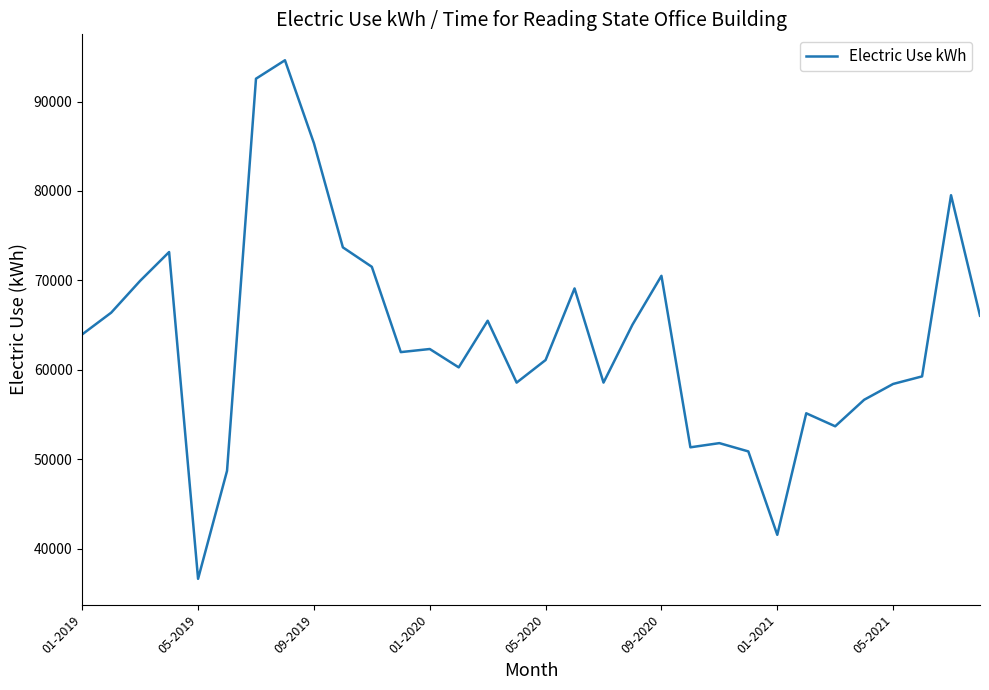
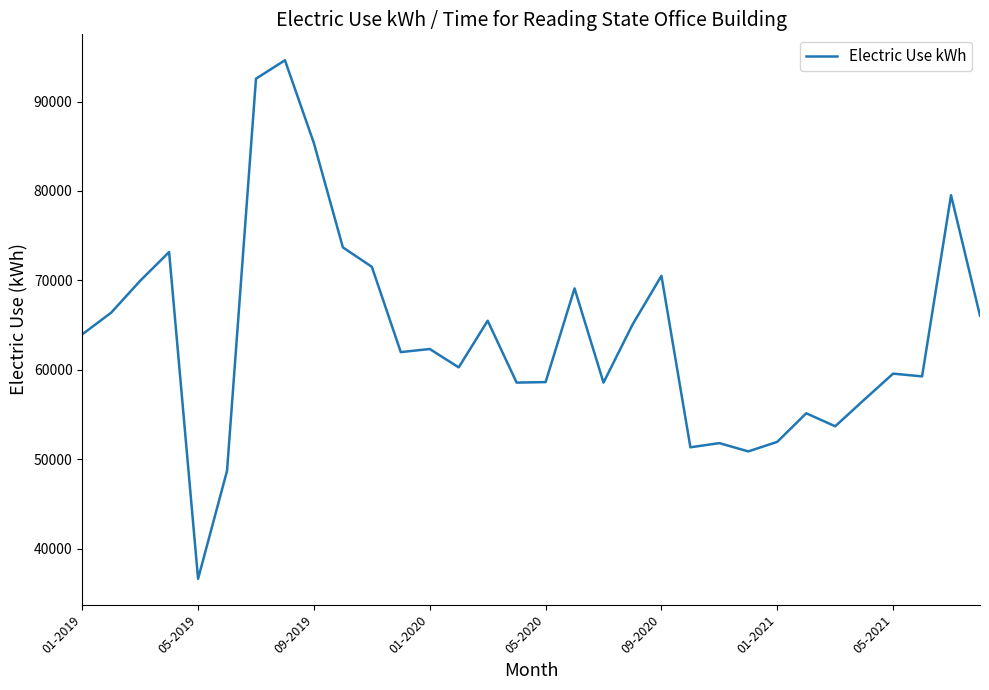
  {
    "01-2019": 64000,
    "05-2019": 37000,
    "09-2019": 85000,
    "01-2020": 62000,
-   "05-2020": 61000,
+   "05-2020": 59000,
    "09-2020": 71000,
-   "01-2021": 42000,
-   "05-2021": 58000
+   "01-2021": 52000,
+   "05-2021": 60000
  }
